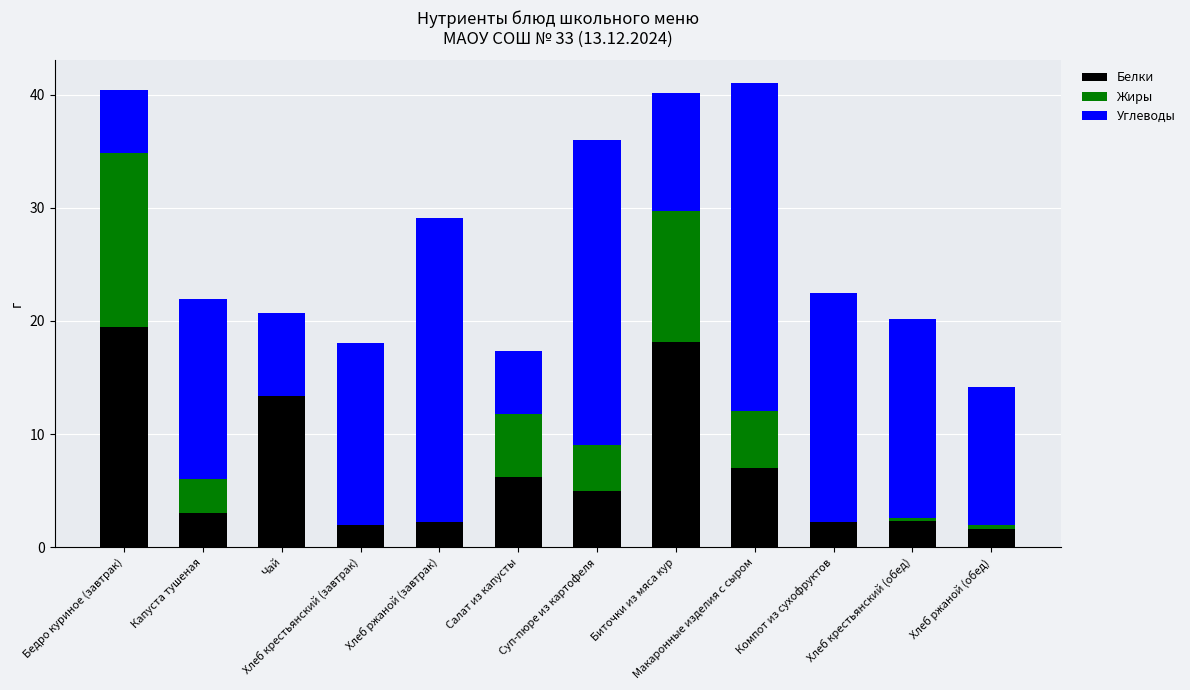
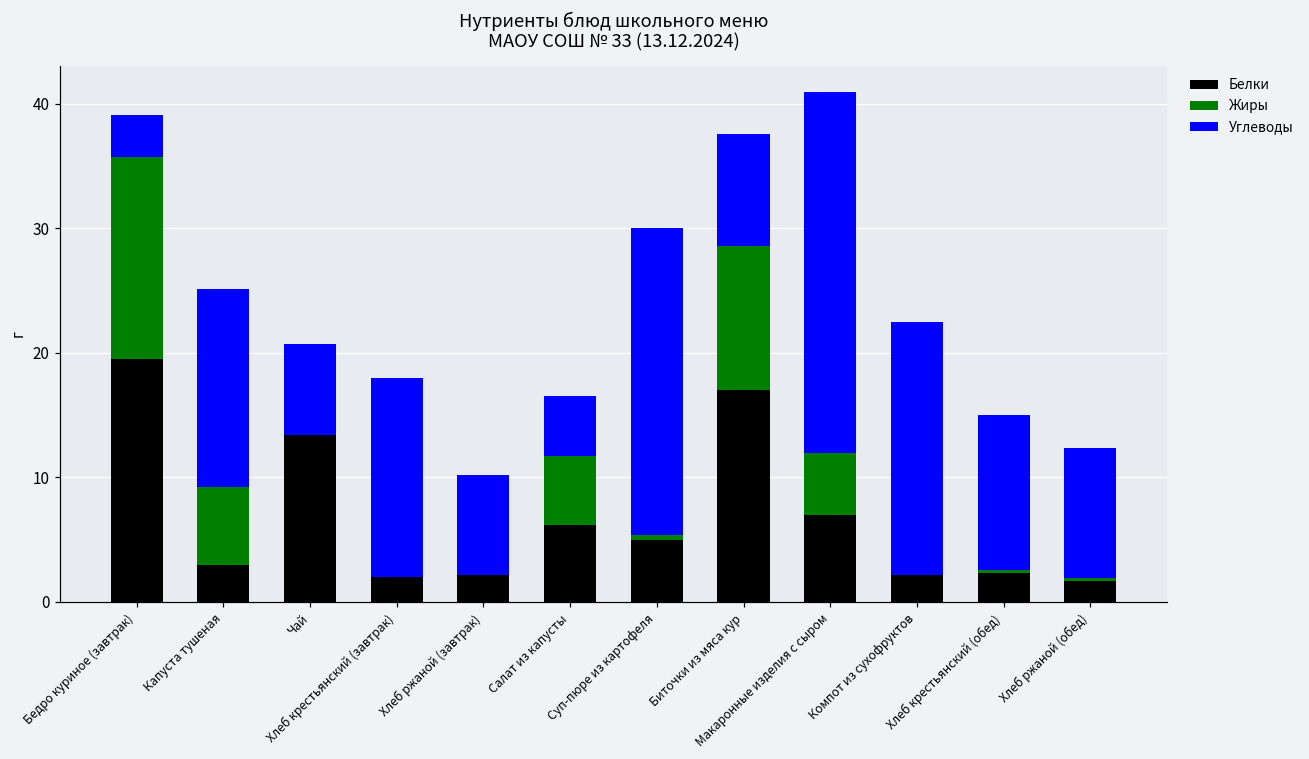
  {
    "Белки": {
      "Бедро куриное (завтрак)": 19.5,
      "Капуста тушеная": 3.0,
      "Чай": 13.4,
      "Хлеб крестьянский (завтрак)": 2.0,
      "Хлеб ржаной (завтрак)": 2.2,
      "Салат из капусты": 6.2,
      "Суп-пюре из картофеля": 5.0,
-     "Биточки из мяса кур": 18.1,
+     "Биточки из мяса кур": 17.0,
      "Макаронные изделия с сыром": 7.0,
      "Компот из сухофруктов": 2.2,
      "Хлеб крестьянский (обед)": 2.3,
      "Хлеб ржаной (обед)": 1.7
    },
    "Жиры": {
-     "Бедро куриное (завтрак)": 15.4,
-     "Капуста тушеная": 3.0,
+     "Бедро куриное (завтрак)": 16.3,
+     "Капуста тушеная": 6.2,
      "Чай": 0.0,
      "Хлеб крестьянский (завтрак)": 0.0,
      "Хлеб ржаной (завтрак)": 0.0,
      "Салат из капусты": 5.5,
-     "Суп-пюре из картофеля": 4.0,
+     "Суп-пюре из картофеля": 0.4,
      "Биточки из мяса кур": 11.6,
      "Макаронные изделия с сыром": 5.0,
      "Компот из сухофруктов": 0.0,
      "Хлеб крестьянский (обед)": 0.3,
      "Хлеб ржаной (обед)": 0.3
    },
    "Углеводы": {
-     "Бедро куриное (завтрак)": 5.5,
+     "Бедро куриное (завтрак)": 3.3,
      "Капуста тушеная": 15.9,
      "Чай": 7.3,
      "Хлеб крестьянский (завтрак)": 16.0,
-     "Хлеб ржаной (завтрак)": 26.9,
-     "Салат из капусты": 5.6,
-     "Суп-пюре из картофеля": 27.0,
-     "Биточки из мяса кур": 10.4,
+     "Хлеб ржаной (завтрак)": 8.0,
+     "Салат из капусты": 4.8,
+     "Суп-пюре из картофеля": 24.6,
+     "Биточки из мяса кур": 9.0,
      "Макаронные изделия с сыром": 29.0,
      "Компот из сухофруктов": 20.3,
-     "Хлеб крестьянский (обед)": 17.6,
-     "Хлеб ржаной (обед)": 12.2
+     "Хлеб крестьянский (обед)": 12.5,
+     "Хлеб ржаной (обед)": 10.4
    }
  }
